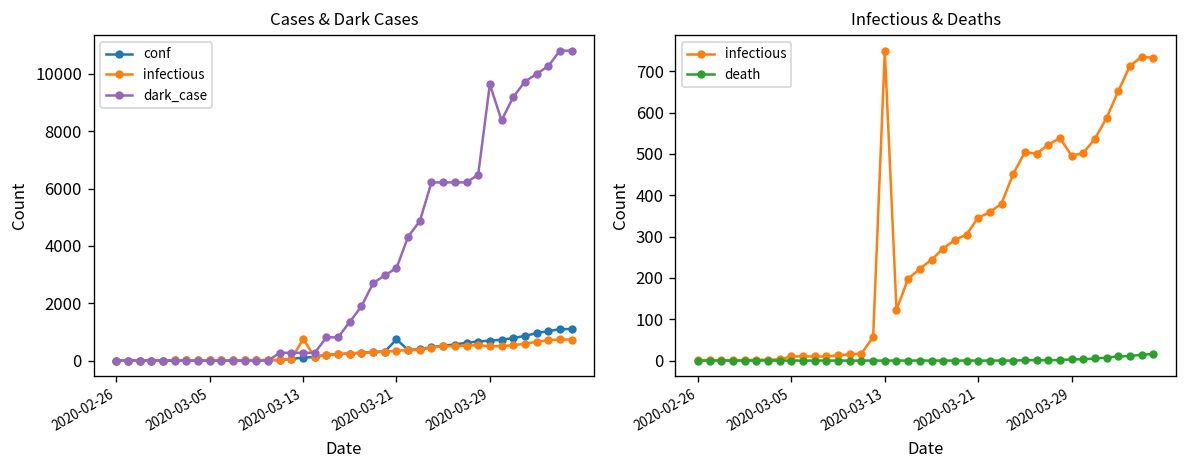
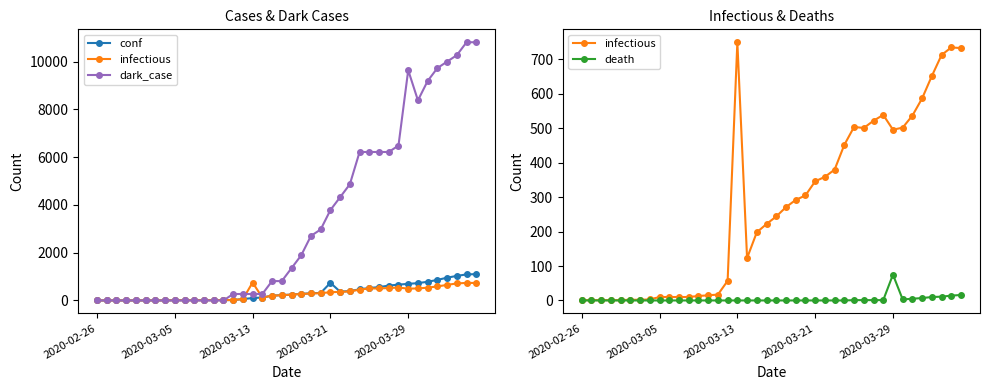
  {
    "Cases & Dark Cases": {
      "conf": {
        "2020-03-13": 100,
        "2020-03-21": 700,
        "2020-03-29": 700
      },
      "infectious": {
        "2020-03-13": 800,
        "2020-03-21": 300,
        "2020-03-29": 500
      },
      "dark_case": {
        "2020-03-13": 300,
-       "2020-03-21": 3200,
+       "2020-03-21": 3800,
        "2020-03-29": 9600
      }
    },
    "Infectious & Deaths": {
      "infectious": {
        "2020-03-05": 10,
        "2020-03-13": 750,
        "2020-03-21": 350,
        "2020-03-29": 500
      },
      "death": {
        "2020-03-05": 0,
        "2020-03-13": 0,
        "2020-03-21": 0,
-       "2020-03-29": 0
+       "2020-03-29": 80
      }
    }
  }
